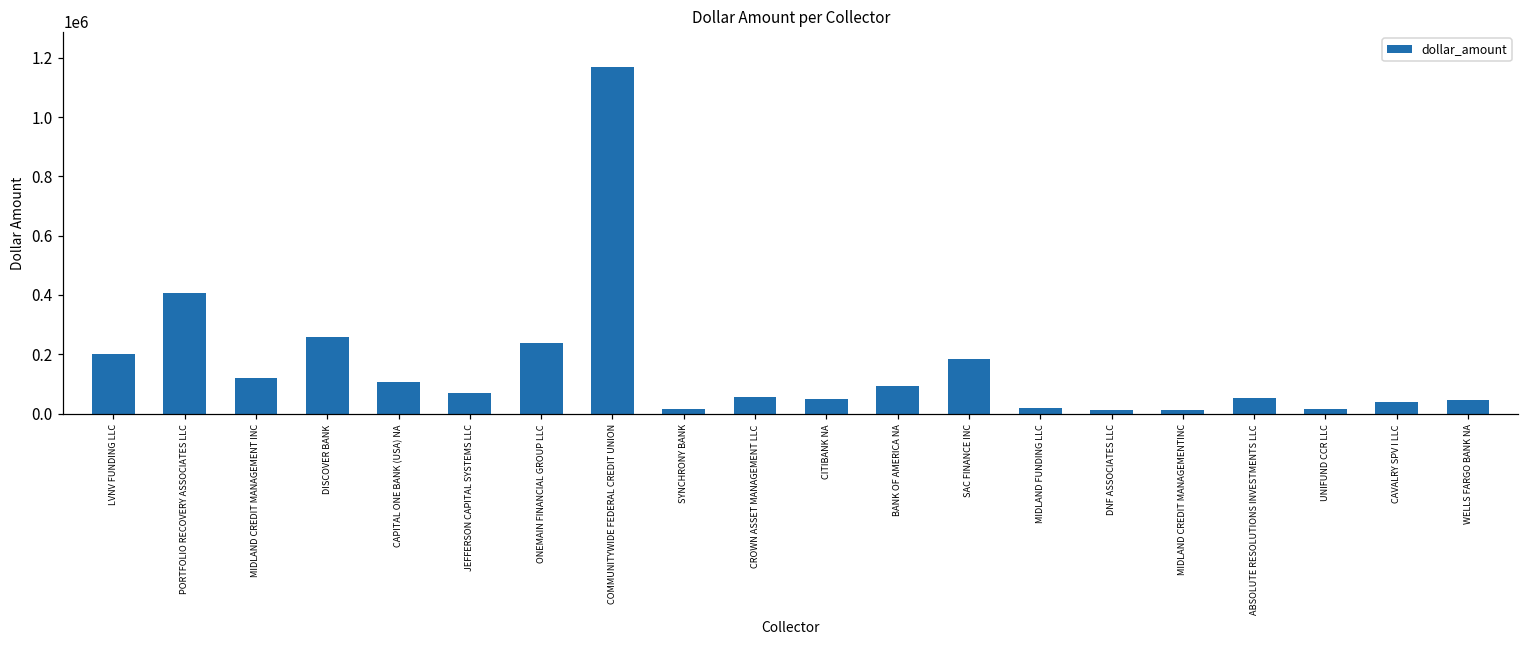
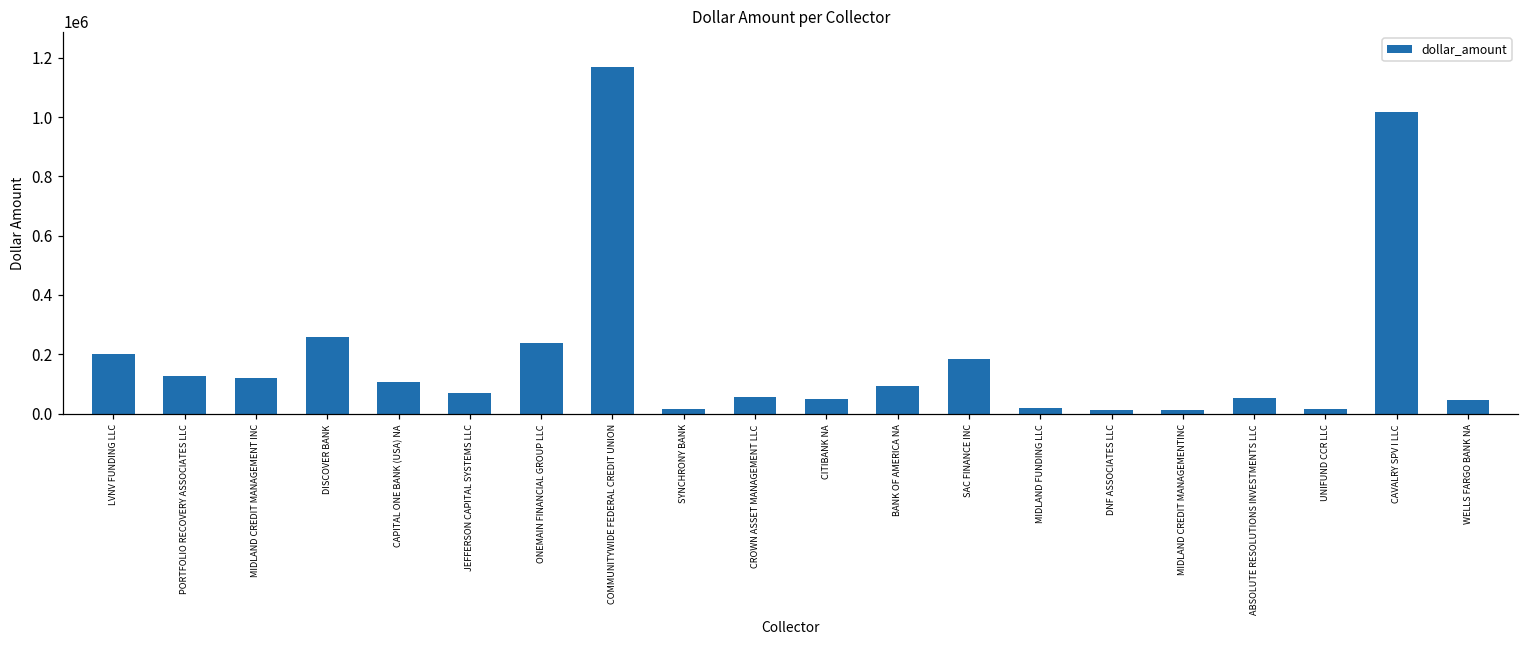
  {
    "LVNV FUNDING LLC": 200000,
-   "PORTFOLIO RECOVERY ASSOCIATES LLC": 410000,
+   "PORTFOLIO RECOVERY ASSOCIATES LLC": 130000,
    "MIDLAND CREDIT MANAGEMENT INC": 120000,
    "DISCOVER BANK": 260000,
    "CAPITAL ONE BANK (USA) NA": 110000,
    "JEFFERSON CAPITAL SYSTEMS LLC": 70000,
    "ONEMAIN FINANCIAL GROUP LLC": 240000,
    "COMMUNITYWIDE FEDERAL CREDIT UNION": 1170000,
    "SYNCHRONY BANK": 20000,
    "CROWN ASSET MANAGEMENT LLC": 60000,
    "CITIBANK NA": 50000,
    "BANK OF AMERICA NA": 90000,
    "SAC FINANCE INC": 190000,
    "MIDLAND FUNDING LLC": 20000,
    "DNF ASSOCIATES LLC": 10000,
    "MIDLAND CREDIT MANAGEMENTINC": 10000,
    "ABSOLUTE RESOLUTIONS INVESTMENTS LLC": 50000,
    "UNIFUND CCR LLC": 20000,
-   "CAVALRY SPV I LLC": 40000,
+   "CAVALRY SPV I LLC": 1020000,
    "WELLS FARGO BANK NA": 50000
  }
